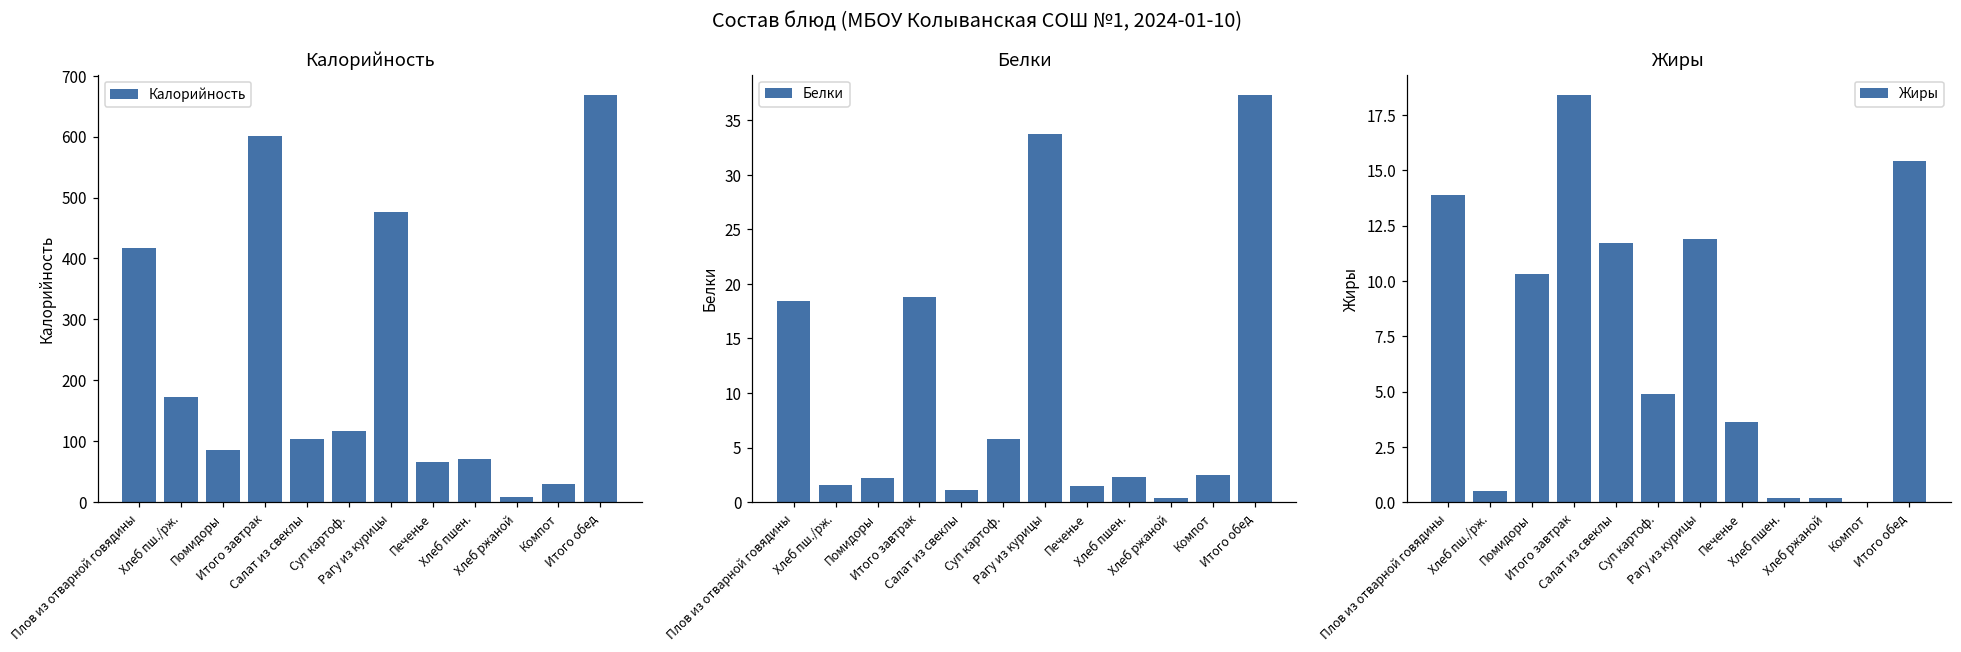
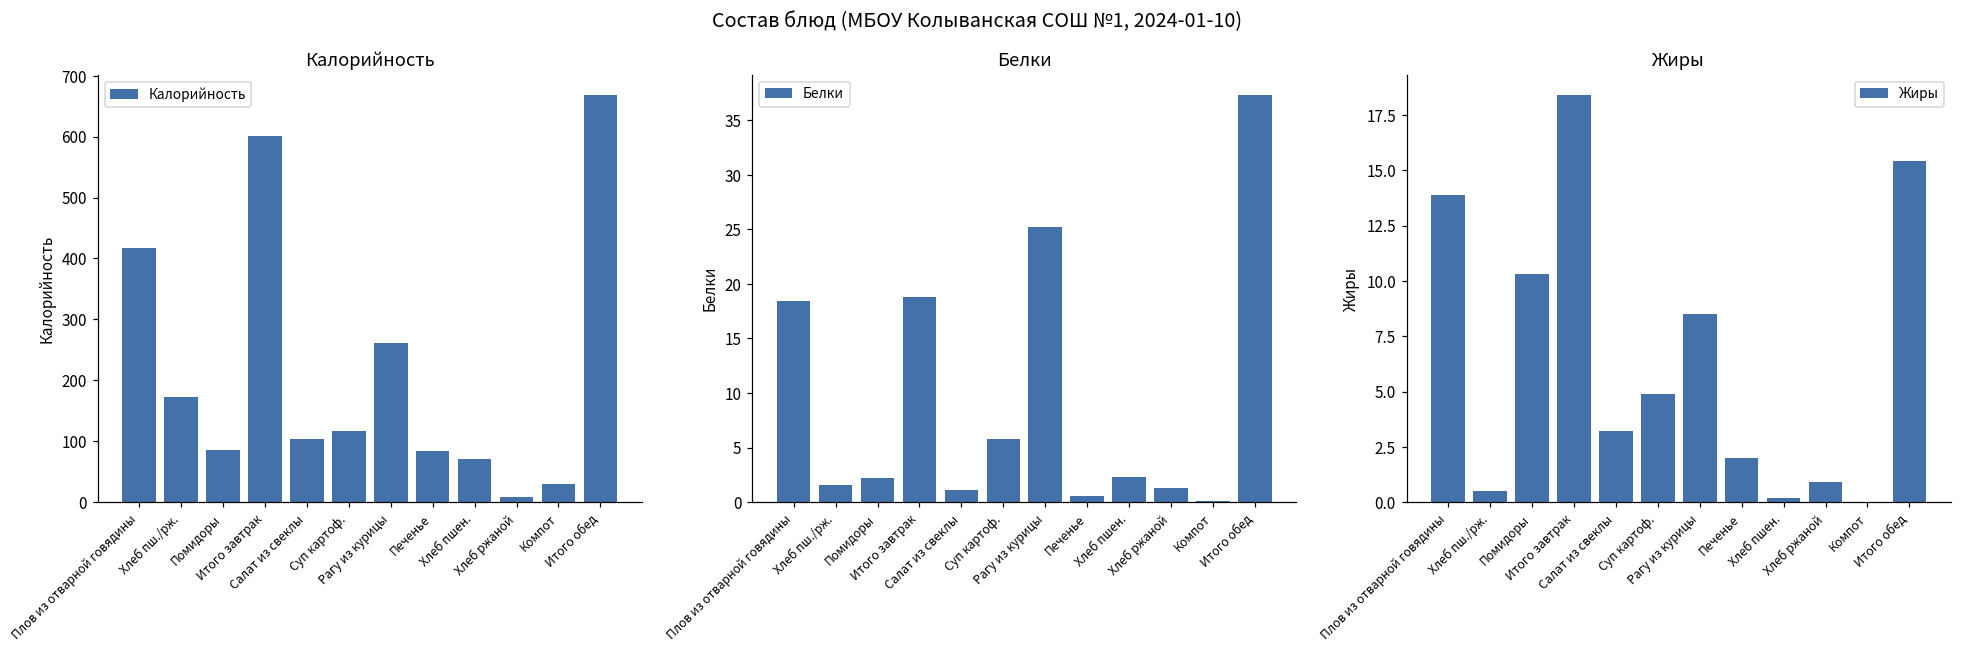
  {
    "Калорийность": {
      "Плов из отварной говядины": 420,
      "Хлеб пш./рж.": 170,
      "Помидоры": 90,
      "Итого завтрак": 600,
      "Салат из свеклы": 100,
      "Суп картоф.": 120,
-     "Рагу из курицы": 480,
-     "Печенье": 70,
+     "Рагу из курицы": 260,
+     "Печенье": 80,
      "Хлеб пшен.": 70,
      "Хлеб ржаной": 10,
      "Компот": 30,
      "Итого обед": 670
    },
    "Белки": {
      "Плов из отварной говядины": 18,
      "Хлеб пш./рж.": 2,
      "Помидоры": 2,
      "Итого завтрак": 19,
      "Салат из свеклы": 1,
      "Суп картоф.": 6,
-     "Рагу из курицы": 34,
-     "Печенье": 2,
+     "Рагу из курицы": 25,
+     "Печенье": 1,
      "Хлеб пшен.": 2,
-     "Хлеб ржаной": 0,
-     "Компот": 3,
+     "Хлеб ржаной": 1,
+     "Компот": 0,
      "Итого обед": 37
    },
    "Жиры": {
      "Плов из отварной говядины": 13.9,
      "Хлеб пш./рж.": 0.5,
      "Помидоры": 10.3,
      "Итого завтрак": 18.4,
-     "Салат из свеклы": 11.7,
+     "Салат из свеклы": 3.2,
      "Суп картоф.": 4.9,
-     "Рагу из курицы": 11.9,
-     "Печенье": 3.6,
+     "Рагу из курицы": 8.5,
+     "Печенье": 2.0,
      "Хлеб пшен.": 0.2,
-     "Хлеб ржаной": 0.2,
+     "Хлеб ржаной": 0.9,
      "Компот": 0.0,
      "Итого обед": 15.4
    }
  }
